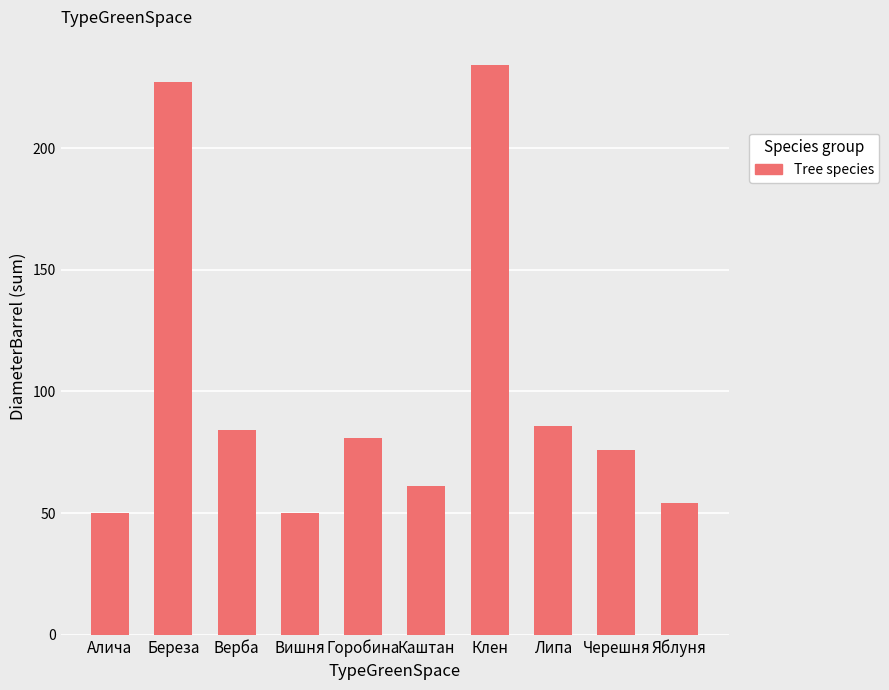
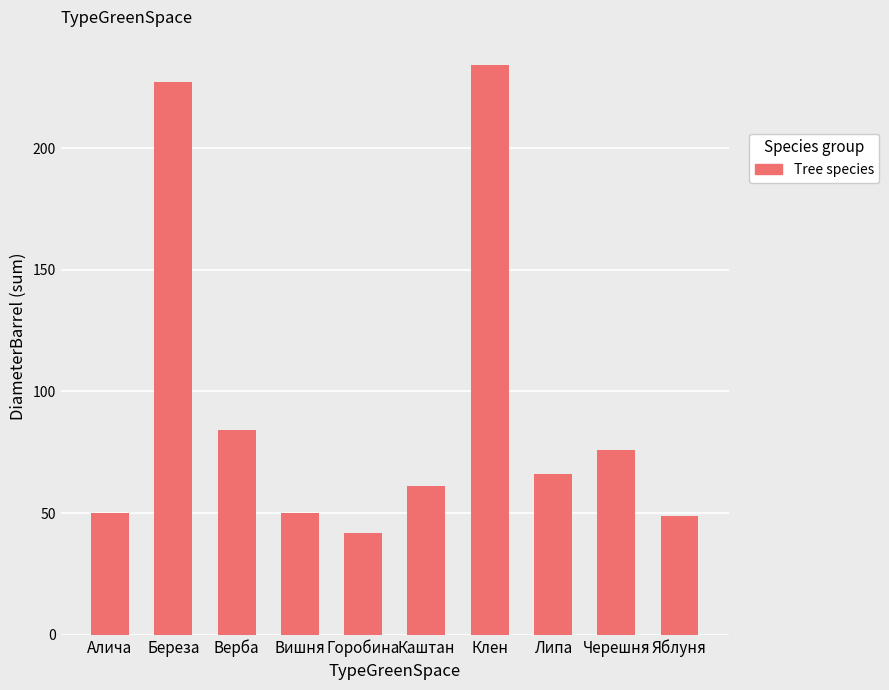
  {
    "Алича": 50,
    "Береза": 227,
    "Верба": 84,
    "Вишня": 50,
-   "Горобина": 81,
+   "Горобина": 42,
    "Каштан": 61,
    "Клен": 234,
-   "Липа": 86,
+   "Липа": 66,
    "Черешня": 76,
-   "Яблуня": 54
+   "Яблуня": 49
  }
